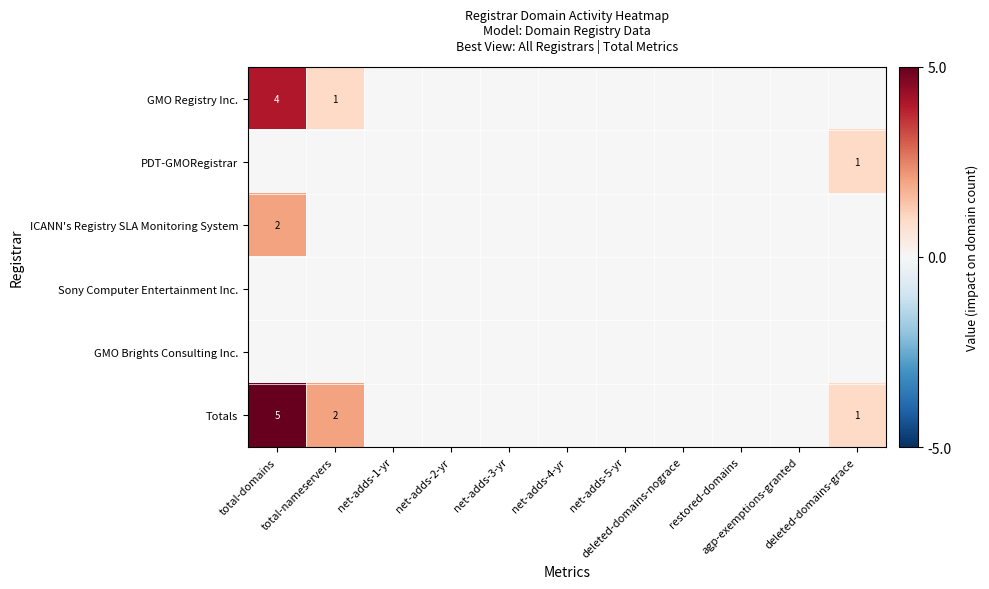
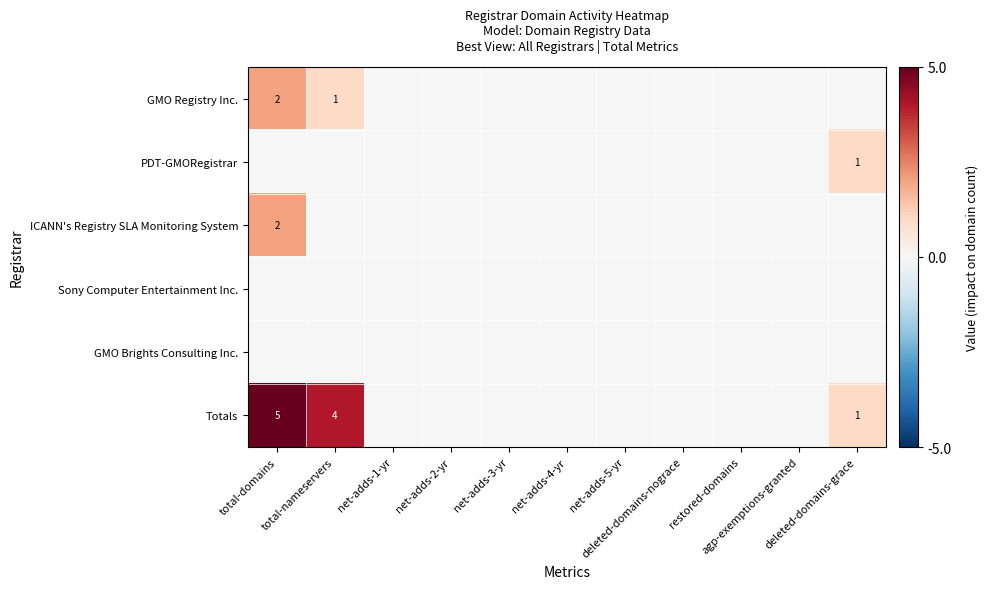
  {
    "GMO Registry Inc.": {
-     "total-domains": 4,
+     "total-domains": 2,
      "total-nameservers": 1
    },
    "PDT-GMORegistrar": {
      "deleted-domains-grace": 1
    },
    "ICANN's Registry SLA Monitoring System": {
      "total-domains": 2
    },
    "Totals": {
      "total-domains": 5,
-     "total-nameservers": 2,
+     "total-nameservers": 4,
      "deleted-domains-grace": 1
    }
  }
